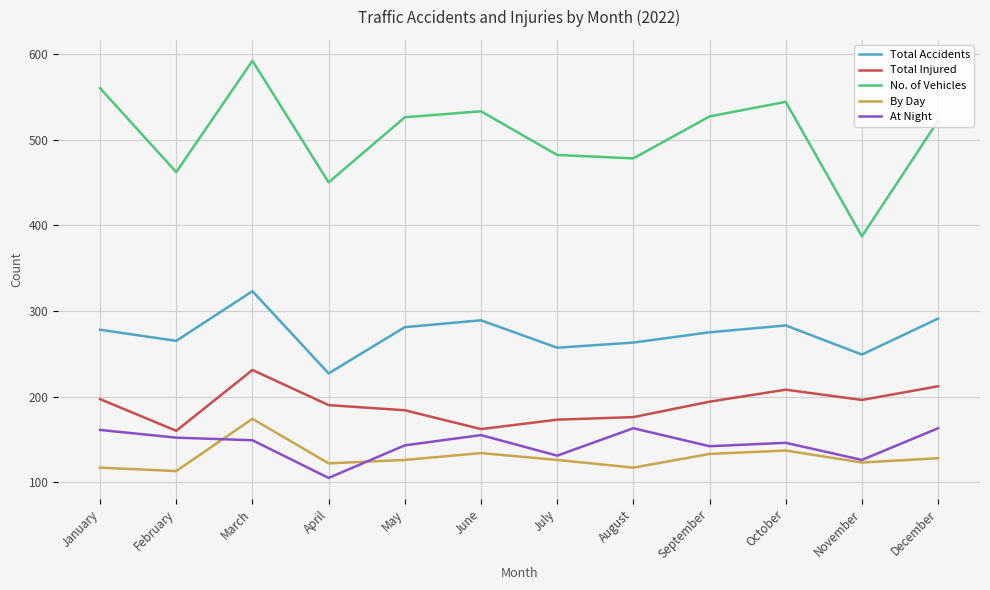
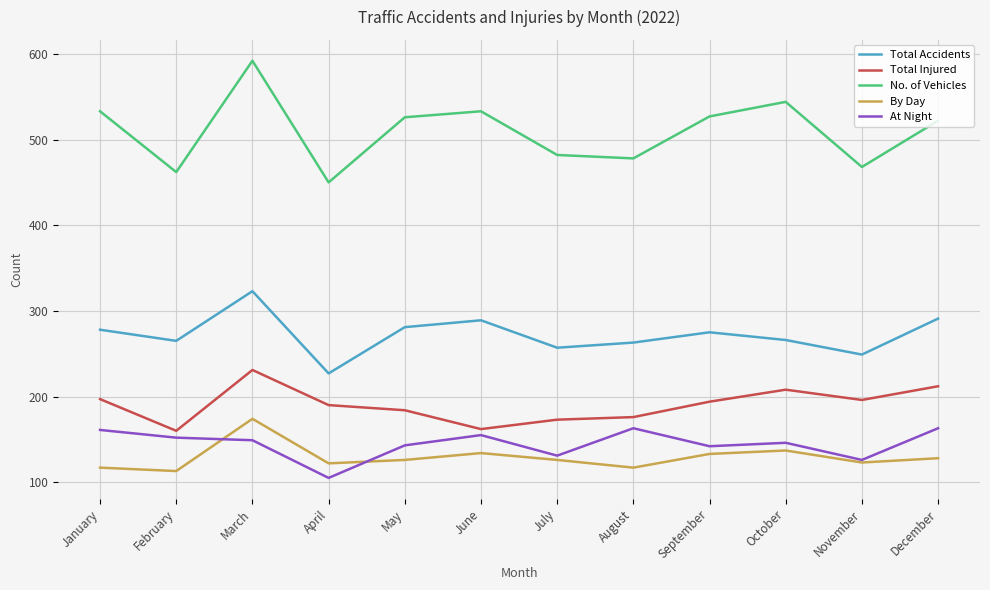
  {
    "Total Accidents": {
      "January": 280,
      "February": 270,
      "March": 320,
      "April": 230,
      "May": 280,
      "June": 290,
      "July": 260,
      "August": 260,
      "September": 280,
-     "October": 280,
+     "October": 270,
      "November": 250,
      "December": 290
    },
    "Total Injured": {
      "January": 200,
      "February": 160,
      "March": 230,
      "April": 190,
      "May": 180,
      "June": 160,
      "July": 170,
      "August": 180,
      "September": 190,
      "October": 210,
      "November": 200,
      "December": 210
    },
    "No. of Vehicles": {
-     "January": 560,
+     "January": 530,
      "February": 460,
      "March": 590,
      "April": 450,
      "May": 530,
      "June": 530,
      "July": 480,
      "August": 480,
      "September": 530,
      "October": 540,
-     "November": 390
+     "November": 470
    },
    "By Day": {
      "January": 120,
      "February": 110,
      "March": 170,
      "April": 120,
      "May": 130,
      "June": 130,
      "July": 130,
      "August": 120,
      "September": 130,
      "October": 140,
      "November": 120,
      "December": 130
    },
    "At Night": {
      "January": 160,
      "February": 150,
      "March": 150,
      "April": 110,
      "May": 140,
      "June": 160,
      "July": 130,
      "August": 160,
      "September": 140,
      "October": 150,
      "November": 130,
      "December": 160
    }
  }
